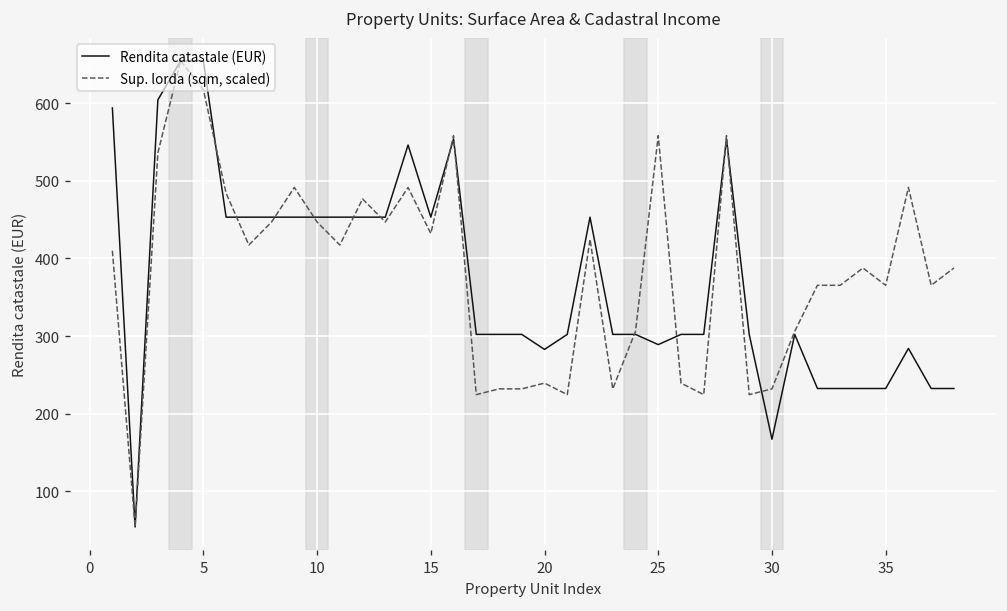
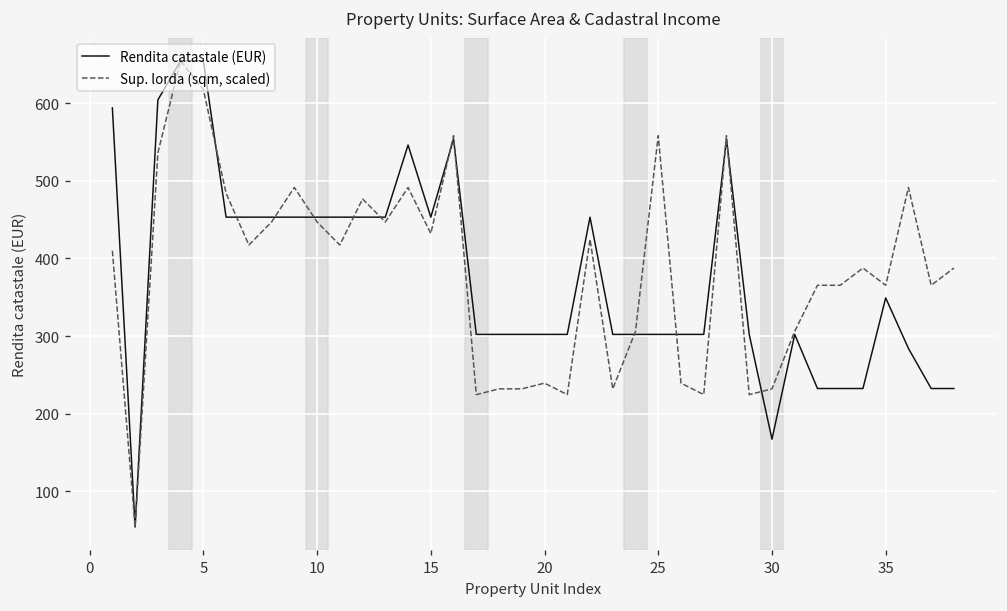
  {
    "Rendita catastale (EUR)": {
      "10": 450,
      "15": 450,
-     "20": 280,
-     "25": 290,
+     "20": 300,
+     "25": 300,
      "30": 170,
-     "35": 230
+     "35": 350
    },
    "Sup. lorda (sqm, scaled)": {
      "5": 620,
      "10": 450,
      "15": 430,
      "20": 240,
      "25": 560,
      "30": 230,
      "35": 370
    }
  }
